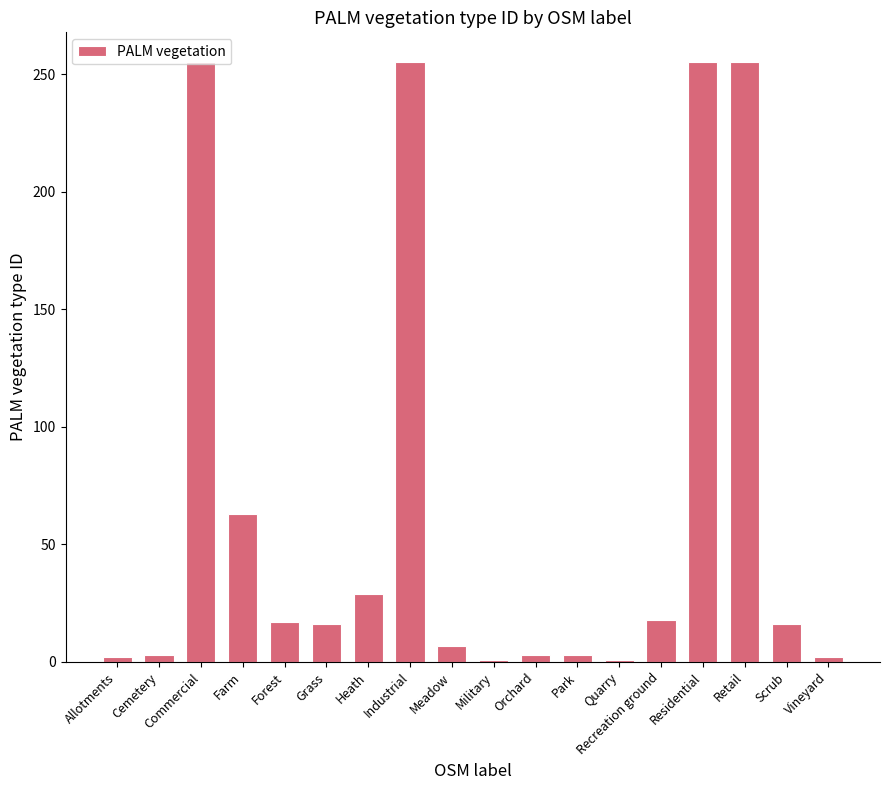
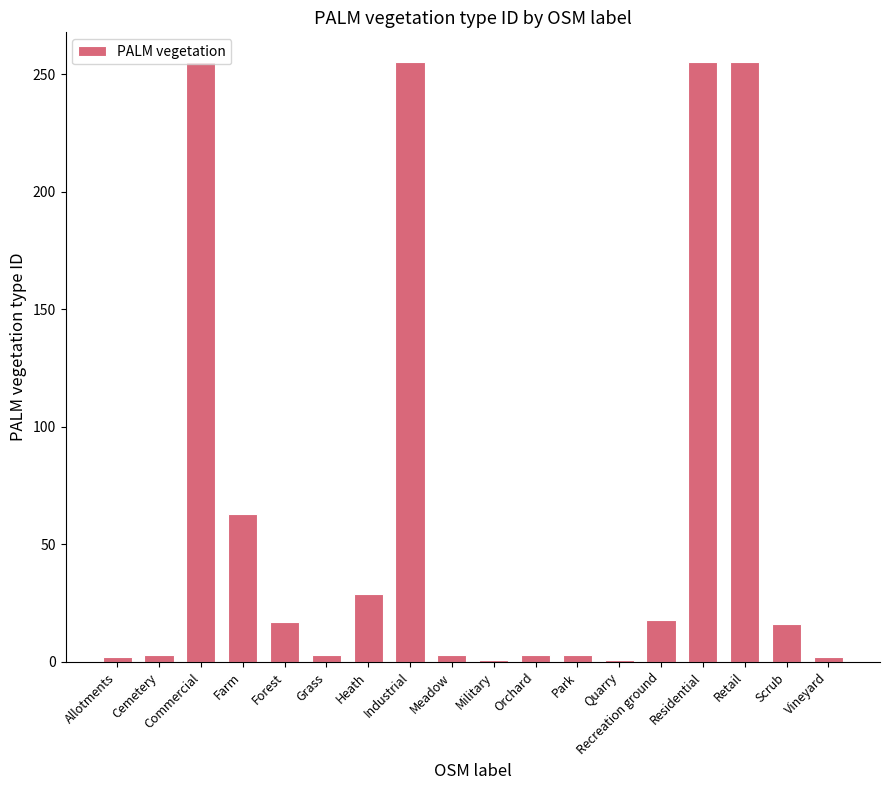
  {
    "Allotments": 2,
    "Cemetery": 3,
    "Farm": 63,
    "Forest": 17,
-   "Grass": 16,
+   "Grass": 3,
    "Heath": 29,
    "Industrial": 255,
-   "Meadow": 7,
+   "Meadow": 3,
    "Orchard": 3,
    "Park": 3,
    "Recreation ground": 18,
    "Residential": 255,
    "Retail": 255,
    "Scrub": 16,
    "Vineyard": 2
  }
